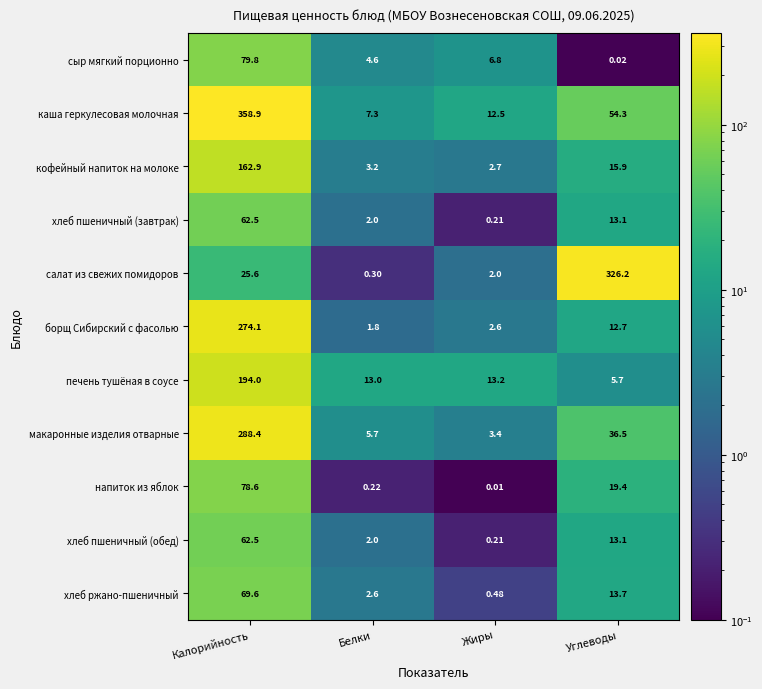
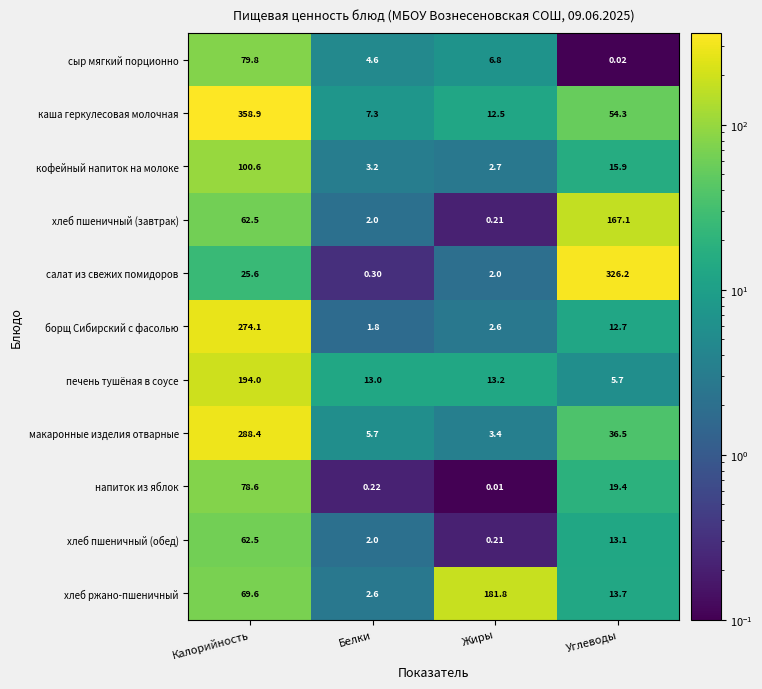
  {
    "сыр мягкий порционно": {
      "Калорийность": 79.8,
      "Белки": 4.6,
      "Жиры": 6.8,
      "Углеводы": 0.02
    },
    "каша геркулесовая молочная": {
      "Калорийность": 358.9,
      "Белки": 7.3,
      "Жиры": 12.5,
      "Углеводы": 54.3
    },
    "кофейный напиток на молоке": {
-     "Калорийность": 162.9,
+     "Калорийность": 100.6,
      "Белки": 3.2,
      "Жиры": 2.7,
      "Углеводы": 15.9
    },
    "хлеб пшеничный (завтрак)": {
      "Калорийность": 62.5,
      "Белки": 2.0,
      "Жиры": 0.21,
-     "Углеводы": 13.1
+     "Углеводы": 167.1
    },
    "салат из свежих помидоров": {
      "Калорийность": 25.6,
      "Белки": 0.30,
      "Жиры": 2.0,
      "Углеводы": 326.2
    },
    "борщ Сибирский с фасолью": {
      "Калорийность": 274.1,
      "Белки": 1.8,
      "Жиры": 2.6,
      "Углеводы": 12.7
    },
    "печень тушёная в соусе": {
      "Калорийность": 194.0,
      "Белки": 13.0,
      "Жиры": 13.2,
      "Углеводы": 5.7
    },
    "макаронные изделия отварные": {
      "Калорийность": 288.4,
      "Белки": 5.7,
      "Жиры": 3.4,
      "Углеводы": 36.5
    },
    "напиток из яблок": {
      "Калорийность": 78.6,
      "Белки": 0.22,
      "Жиры": 0.01,
      "Углеводы": 19.4
    },
    "хлеб пшеничный (обед)": {
      "Калорийность": 62.5,
      "Белки": 2.0,
      "Жиры": 0.21,
      "Углеводы": 13.1
    },
    "хлеб ржано-пшеничный": {
      "Калорийность": 69.6,
      "Белки": 2.6,
-     "Жиры": 0.48,
+     "Жиры": 181.8,
      "Углеводы": 13.7
    }
  }
